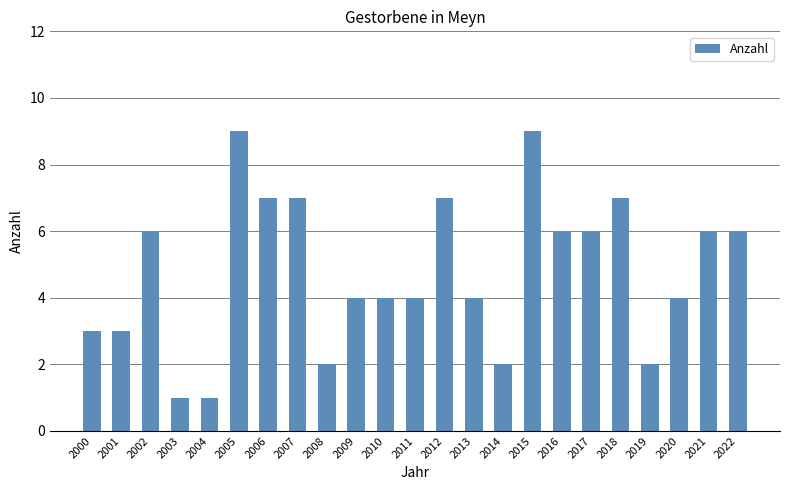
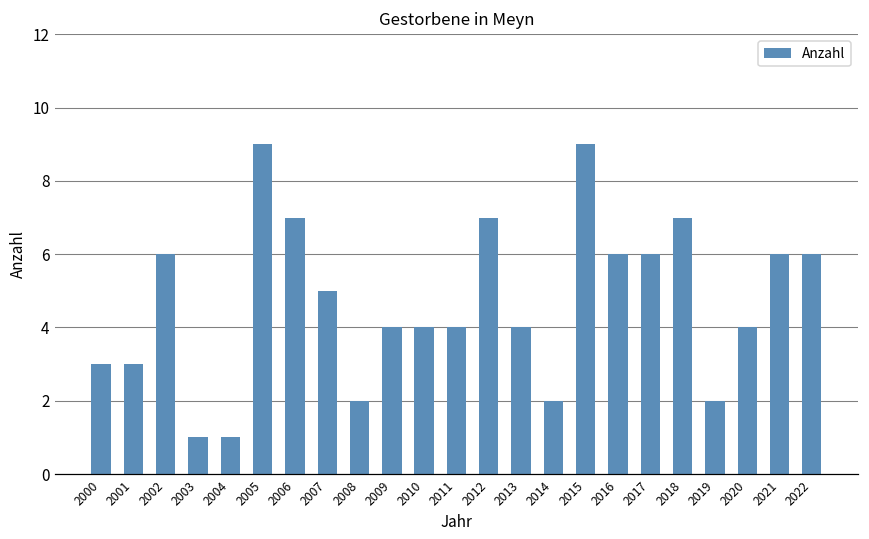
  {
    "2000": 3,
    "2001": 3,
    "2002": 6,
    "2003": 1,
    "2004": 1,
    "2005": 9,
    "2006": 7,
-   "2007": 7,
+   "2007": 5,
    "2008": 2,
    "2009": 4,
    "2010": 4,
    "2011": 4,
    "2012": 7,
    "2013": 4,
    "2014": 2,
    "2015": 9,
    "2016": 6,
    "2017": 6,
    "2018": 7,
    "2019": 2,
    "2020": 4,
    "2021": 6,
    "2022": 6
  }
